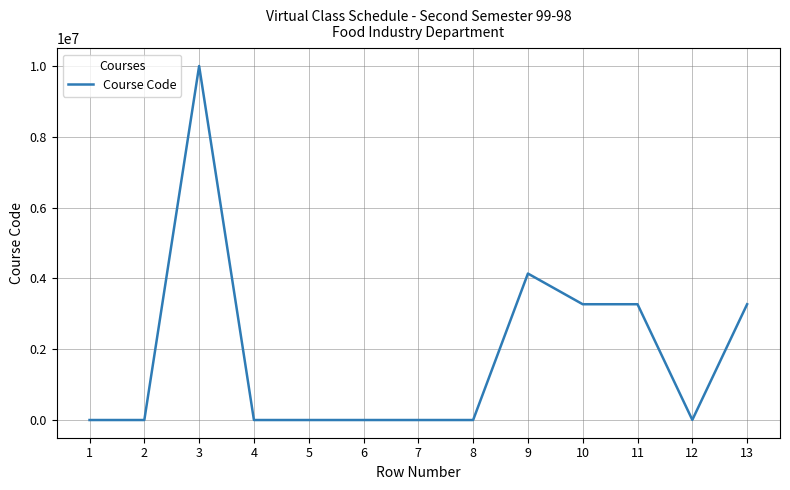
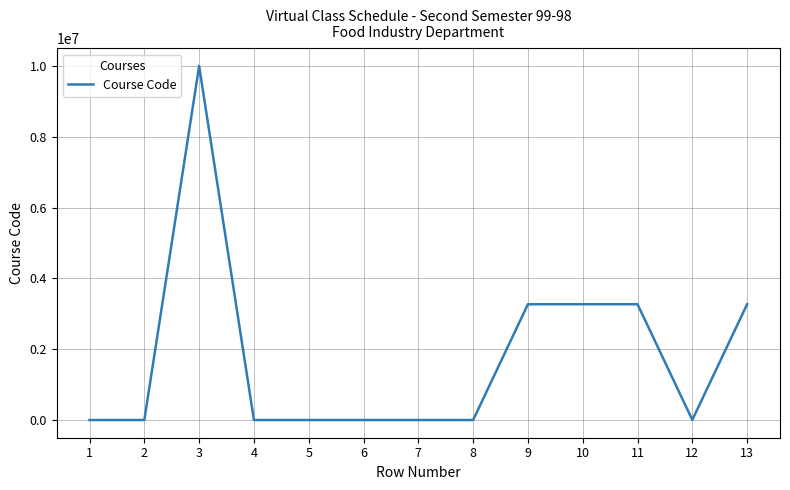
  {
    "1": 0,
    "2": 0,
    "3": 10000000,
    "4": 0,
    "5": 0,
    "6": 0,
    "7": 0,
    "8": 0,
-   "9": 4100000,
+   "9": 3300000,
    "10": 3300000,
    "11": 3300000,
    "12": 0,
    "13": 3300000
  }
